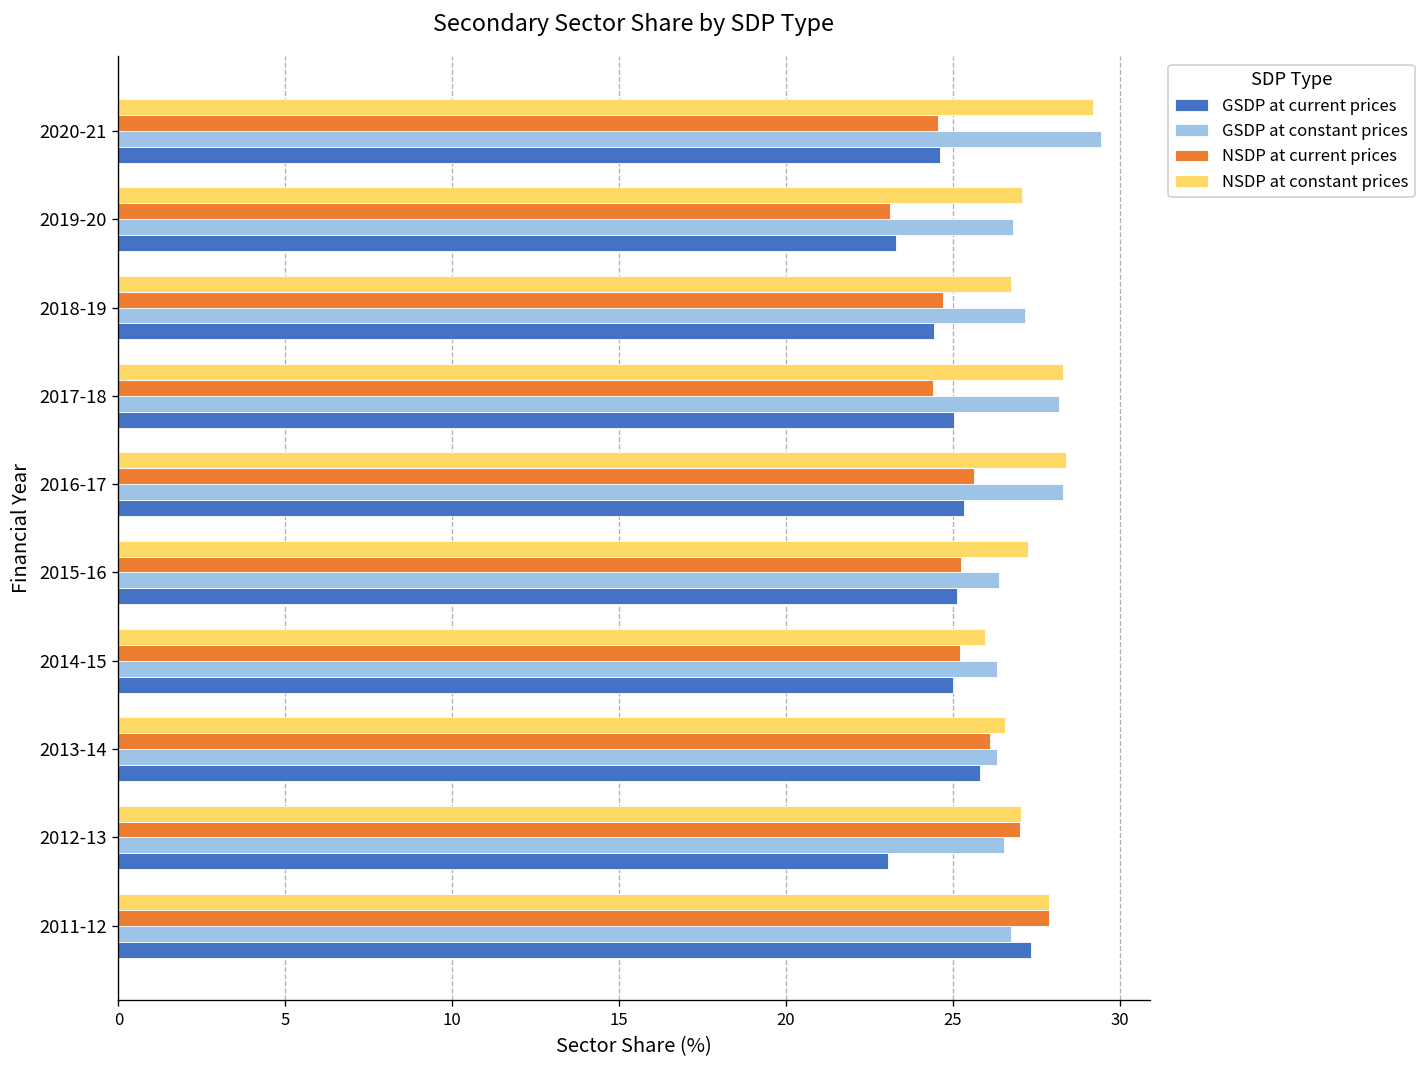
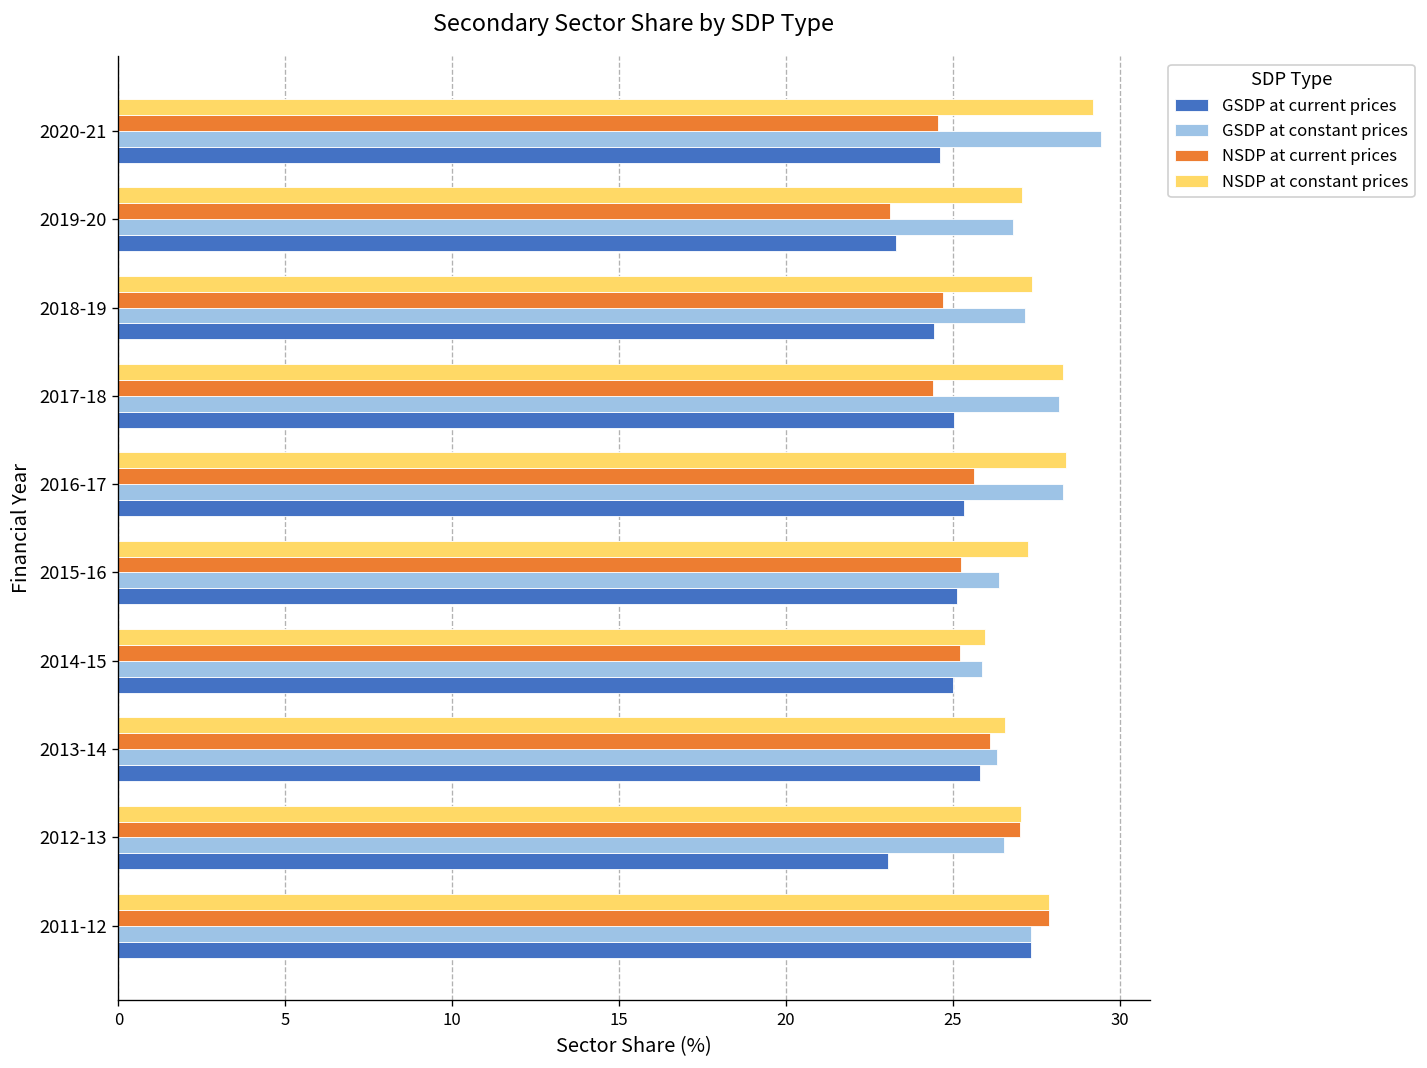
  {
    "GSDP at current prices": {
      "2020-21": 24.6,
      "2019-20": 23.3,
      "2018-19": 24.4,
      "2017-18": 25.1,
      "2016-17": 25.3,
      "2015-16": 25.1,
      "2014-15": 25.0,
      "2013-14": 25.8,
      "2012-13": 23.1,
      "2011-12": 27.4
    },
    "GSDP at constant prices": {
      "2020-21": 29.4,
      "2019-20": 26.8,
      "2018-19": 27.2,
      "2017-18": 28.2,
      "2016-17": 28.3,
      "2015-16": 26.4,
-     "2014-15": 26.3,
+     "2014-15": 25.9,
      "2013-14": 26.3,
      "2012-13": 26.5,
-     "2011-12": 26.8
+     "2011-12": 27.4
    },
    "NSDP at current prices": {
      "2020-21": 24.6,
      "2019-20": 23.1,
      "2018-19": 24.7,
      "2017-18": 24.4,
      "2016-17": 25.7,
      "2015-16": 25.3,
      "2014-15": 25.2,
      "2013-14": 26.1,
      "2012-13": 27.0,
      "2011-12": 27.9
    },
    "NSDP at constant prices": {
      "2020-21": 29.2,
      "2019-20": 27.1,
-     "2018-19": 26.8,
+     "2018-19": 27.4,
      "2017-18": 28.3,
      "2016-17": 28.4,
      "2015-16": 27.3,
      "2014-15": 26.0,
      "2013-14": 26.6,
      "2012-13": 27.1,
      "2011-12": 27.9
    }
  }
